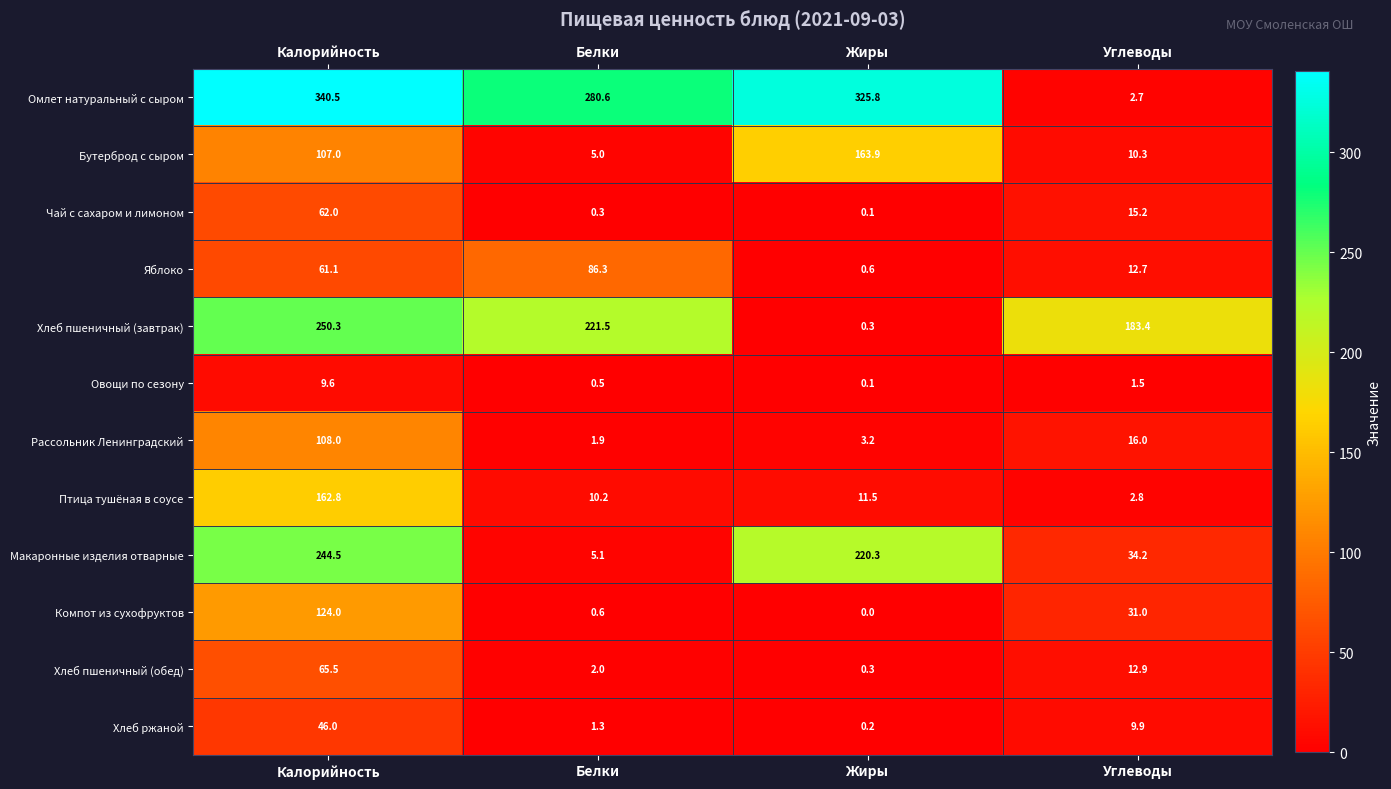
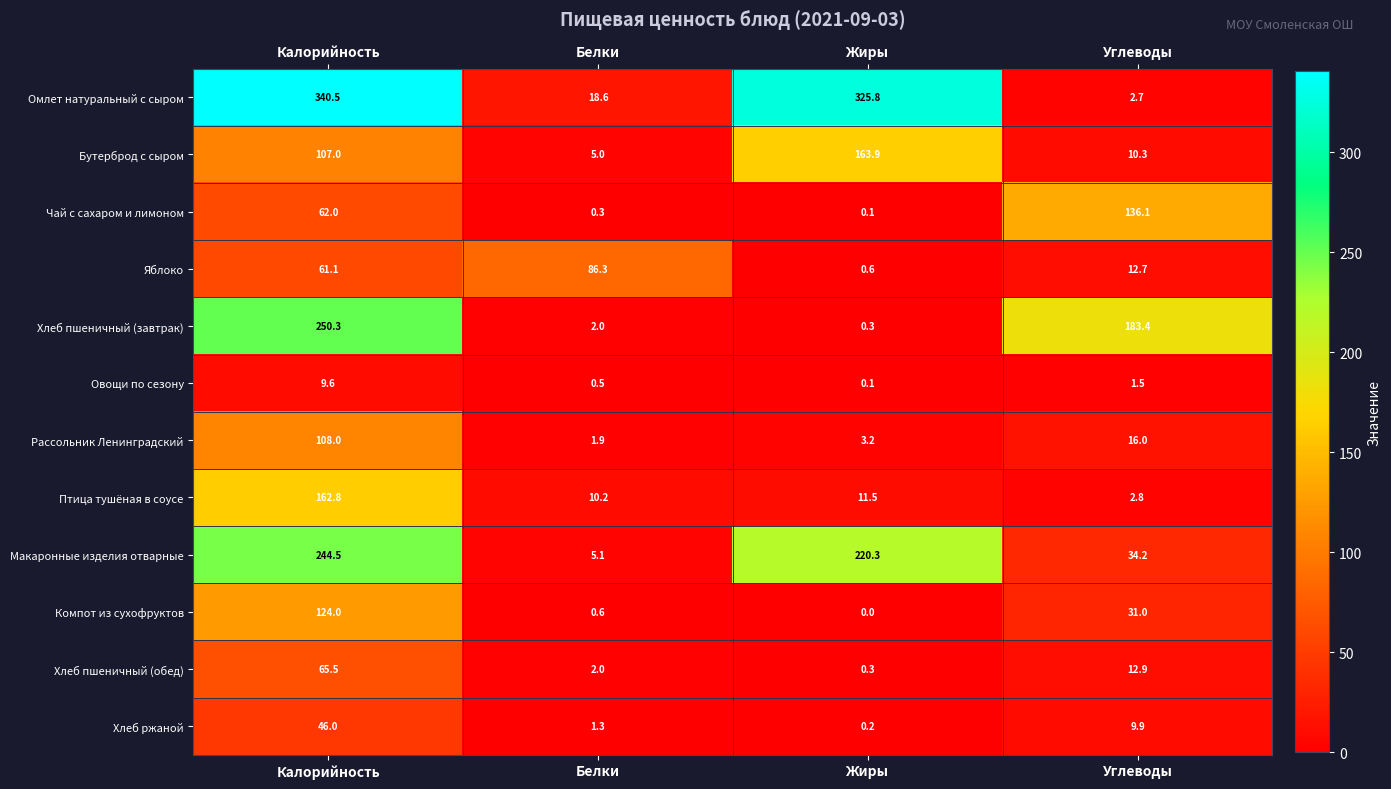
  {
    "Омлет натуральный с сыром": {
      "Калорийность": 340.5,
-     "Белки": 280.6,
+     "Белки": 18.6,
      "Жиры": 325.8,
      "Углеводы": 2.7
    },
    "Бутерброд с сыром": {
      "Калорийность": 107.0,
      "Белки": 5.0,
      "Жиры": 163.9,
      "Углеводы": 10.3
    },
    "Чай с сахаром и лимоном": {
      "Калорийность": 62.0,
      "Белки": 0.3,
      "Жиры": 0.1,
-     "Углеводы": 15.2
+     "Углеводы": 136.1
    },
    "Яблоко": {
      "Калорийность": 61.1,
      "Белки": 86.3,
      "Жиры": 0.6,
      "Углеводы": 12.7
    },
    "Хлеб пшеничный (завтрак)": {
      "Калорийность": 250.3,
-     "Белки": 221.5,
+     "Белки": 2.0,
      "Жиры": 0.3,
      "Углеводы": 183.4
    },
    "Овощи по сезону": {
      "Калорийность": 9.6,
      "Белки": 0.5,
      "Жиры": 0.1,
      "Углеводы": 1.5
    },
    "Рассольник Ленинградский": {
      "Калорийность": 108.0,
      "Белки": 1.9,
      "Жиры": 3.2,
      "Углеводы": 16.0
    },
    "Птица тушёная в соусе": {
      "Калорийность": 162.8,
      "Белки": 10.2,
      "Жиры": 11.5,
      "Углеводы": 2.8
    },
    "Макаронные изделия отварные": {
      "Калорийность": 244.5,
      "Белки": 5.1,
      "Жиры": 220.3,
      "Углеводы": 34.2
    },
    "Компот из сухофруктов": {
      "Калорийность": 124.0,
      "Белки": 0.6,
      "Жиры": 0.0,
      "Углеводы": 31.0
    },
    "Хлеб пшеничный (обед)": {
      "Калорийность": 65.5,
      "Белки": 2.0,
      "Жиры": 0.3,
      "Углеводы": 12.9
    },
    "Хлеб ржаной": {
      "Калорийность": 46.0,
      "Белки": 1.3,
      "Жиры": 0.2,
      "Углеводы": 9.9
    }
  }
